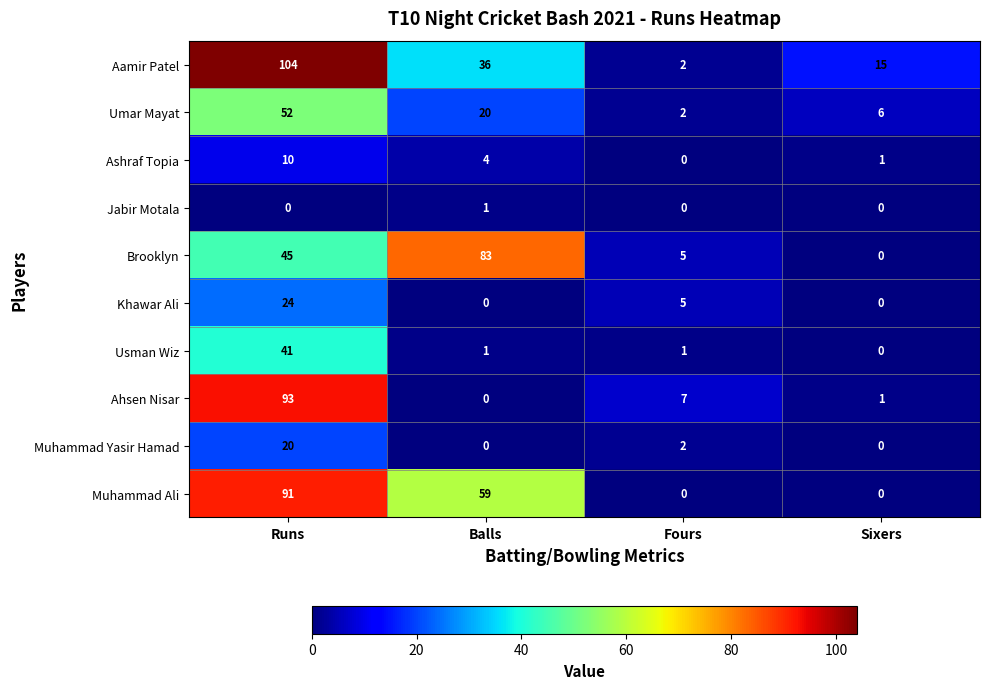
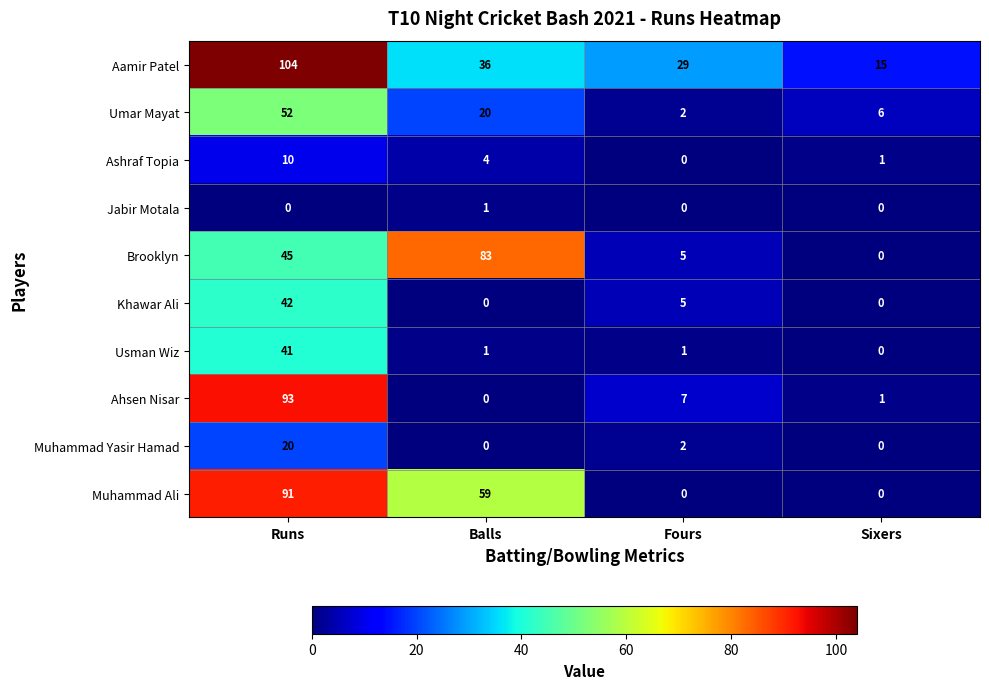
  {
    "Aamir Patel": {
      "Runs": 104,
      "Balls": 36,
-     "Fours": 2,
+     "Fours": 29,
      "Sixers": 15
    },
    "Umar Mayat": {
      "Runs": 52,
      "Balls": 20,
      "Fours": 2,
      "Sixers": 6
    },
    "Ashraf Topia": {
      "Runs": 10,
      "Balls": 4,
      "Fours": 0,
      "Sixers": 1
    },
    "Jabir Motala": {
      "Runs": 0,
      "Balls": 1,
      "Fours": 0,
      "Sixers": 0
    },
    "Brooklyn": {
      "Runs": 45,
      "Balls": 83,
      "Fours": 5,
      "Sixers": 0
    },
    "Khawar Ali": {
-     "Runs": 24,
+     "Runs": 42,
      "Balls": 0,
      "Fours": 5,
      "Sixers": 0
    },
    "Usman Wiz": {
      "Runs": 41,
      "Balls": 1,
      "Fours": 1,
      "Sixers": 0
    },
    "Ahsen Nisar": {
      "Runs": 93,
      "Balls": 0,
      "Fours": 7,
      "Sixers": 1
    },
    "Muhammad Yasir Hamad": {
      "Runs": 20,
      "Balls": 0,
      "Fours": 2,
      "Sixers": 0
    },
    "Muhammad Ali": {
      "Runs": 91,
      "Balls": 59,
      "Fours": 0,
      "Sixers": 0
    }
  }
